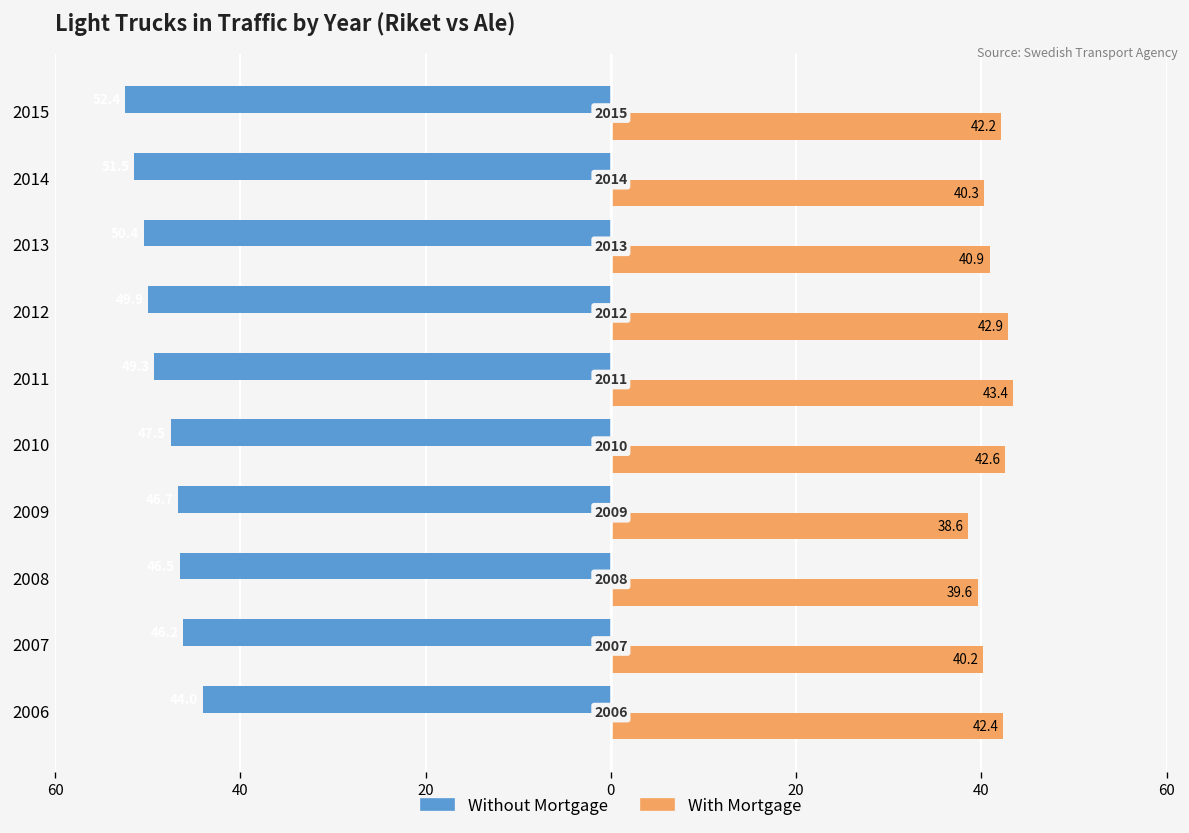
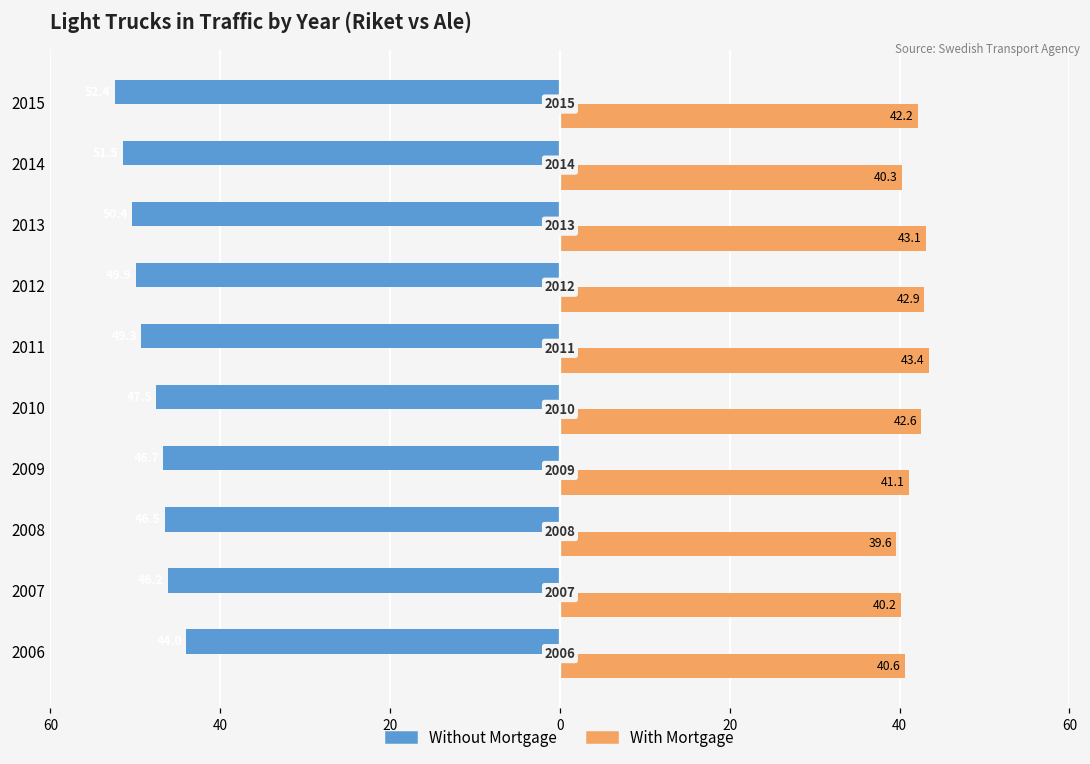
  {
    "With Mortgage": {
      "2015": 42.2,
      "2014": 40.3,
-     "2013": 40.9,
+     "2013": 43.1,
      "2012": 42.9,
      "2011": 43.4,
      "2010": 42.6,
-     "2009": 38.6,
+     "2009": 41.1,
      "2008": 39.6,
      "2007": 40.2,
-     "2006": 42.4
+     "2006": 40.6
    }
  }
